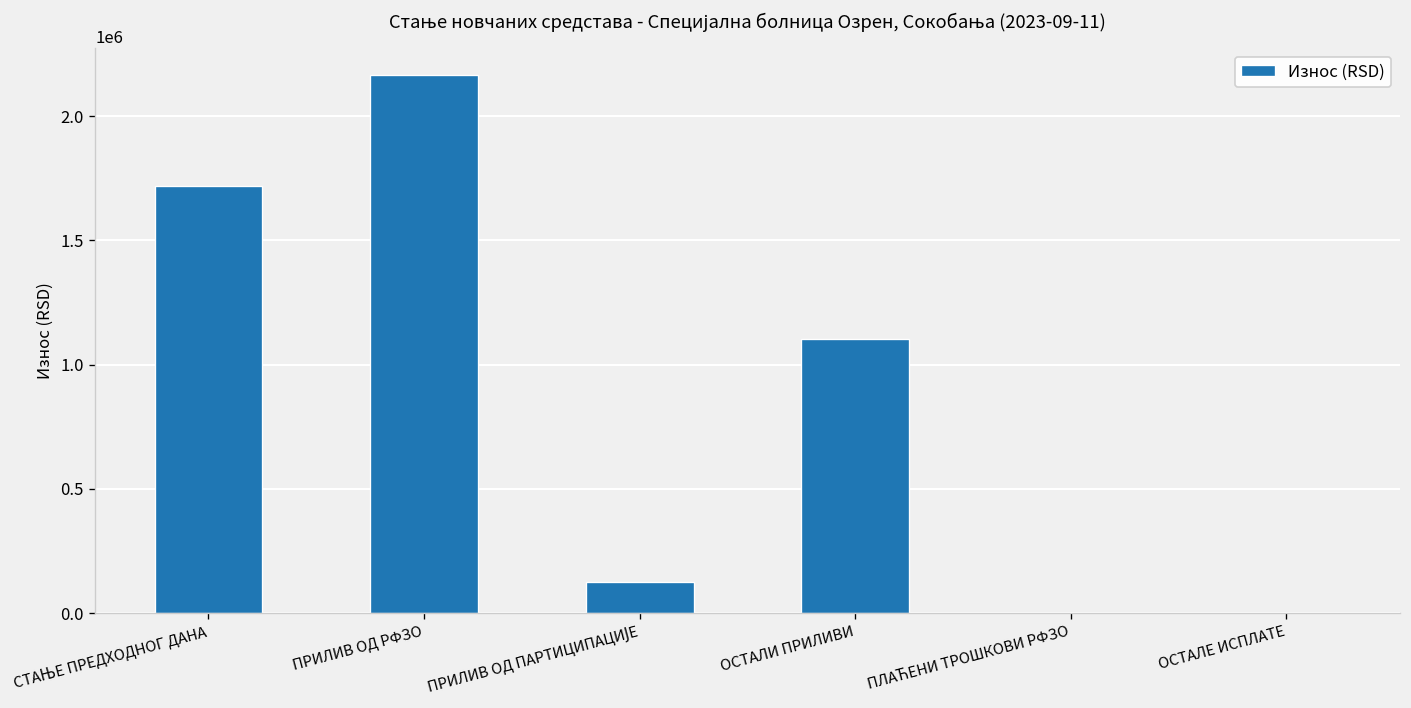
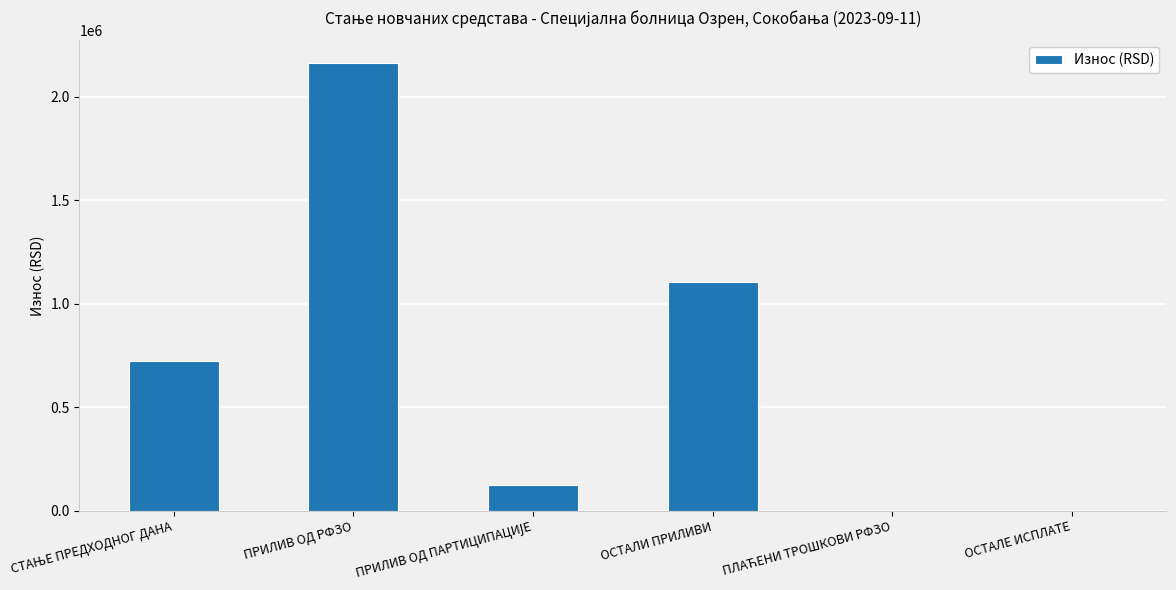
  {
-   "СТАЊЕ ПРЕДХОДНОГ ДАНА": 1720000,
+   "СТАЊЕ ПРЕДХОДНОГ ДАНА": 720000,
    "ПРИЛИВ ОД РФЗО": 2160000,
    "ПРИЛИВ ОД ПАРТИЦИПАЦИЈЕ": 130000,
    "ОСТАЛИ ПРИЛИВИ": 1100000,
    "ОСТАЛЕ ИСПЛАТЕ": 0
  }
